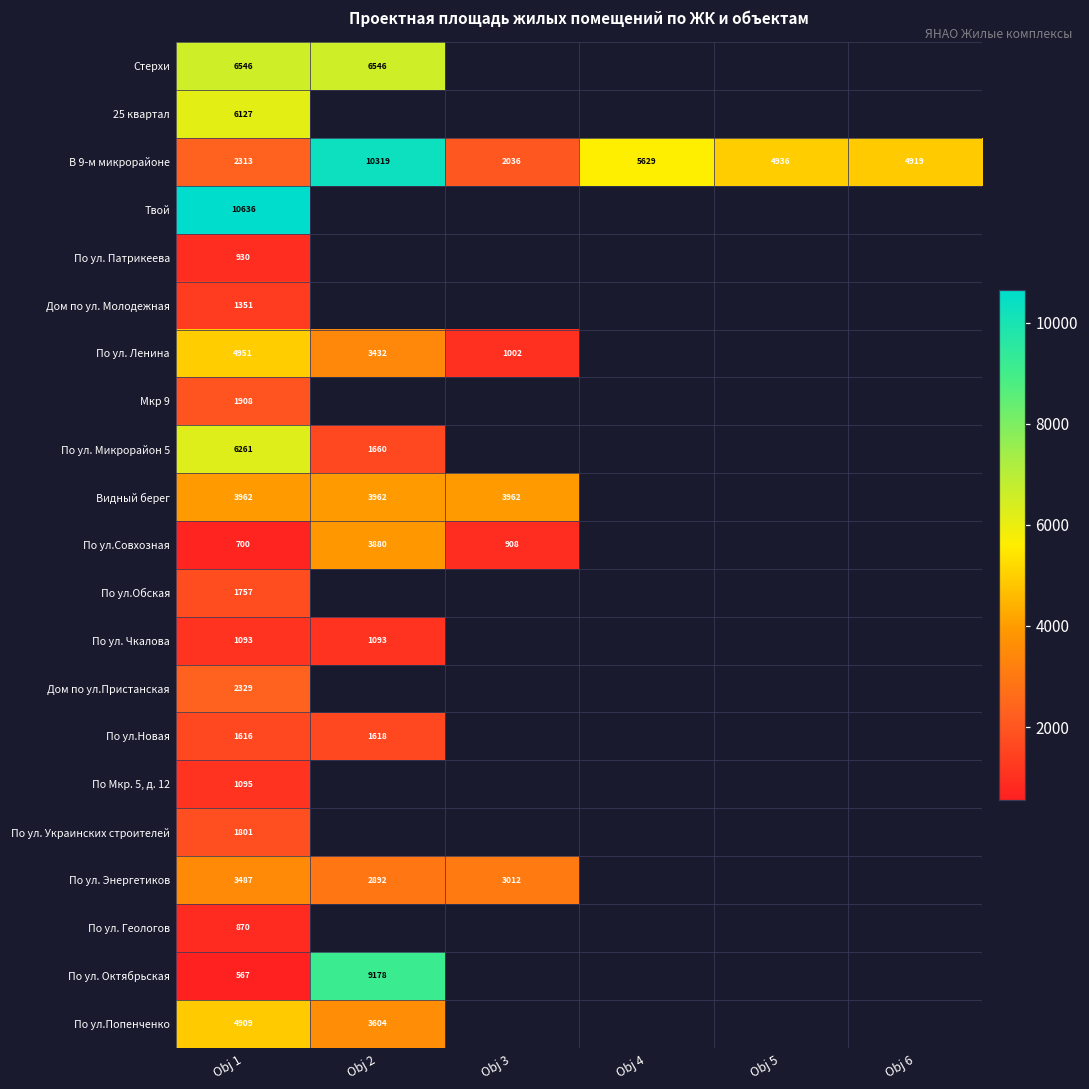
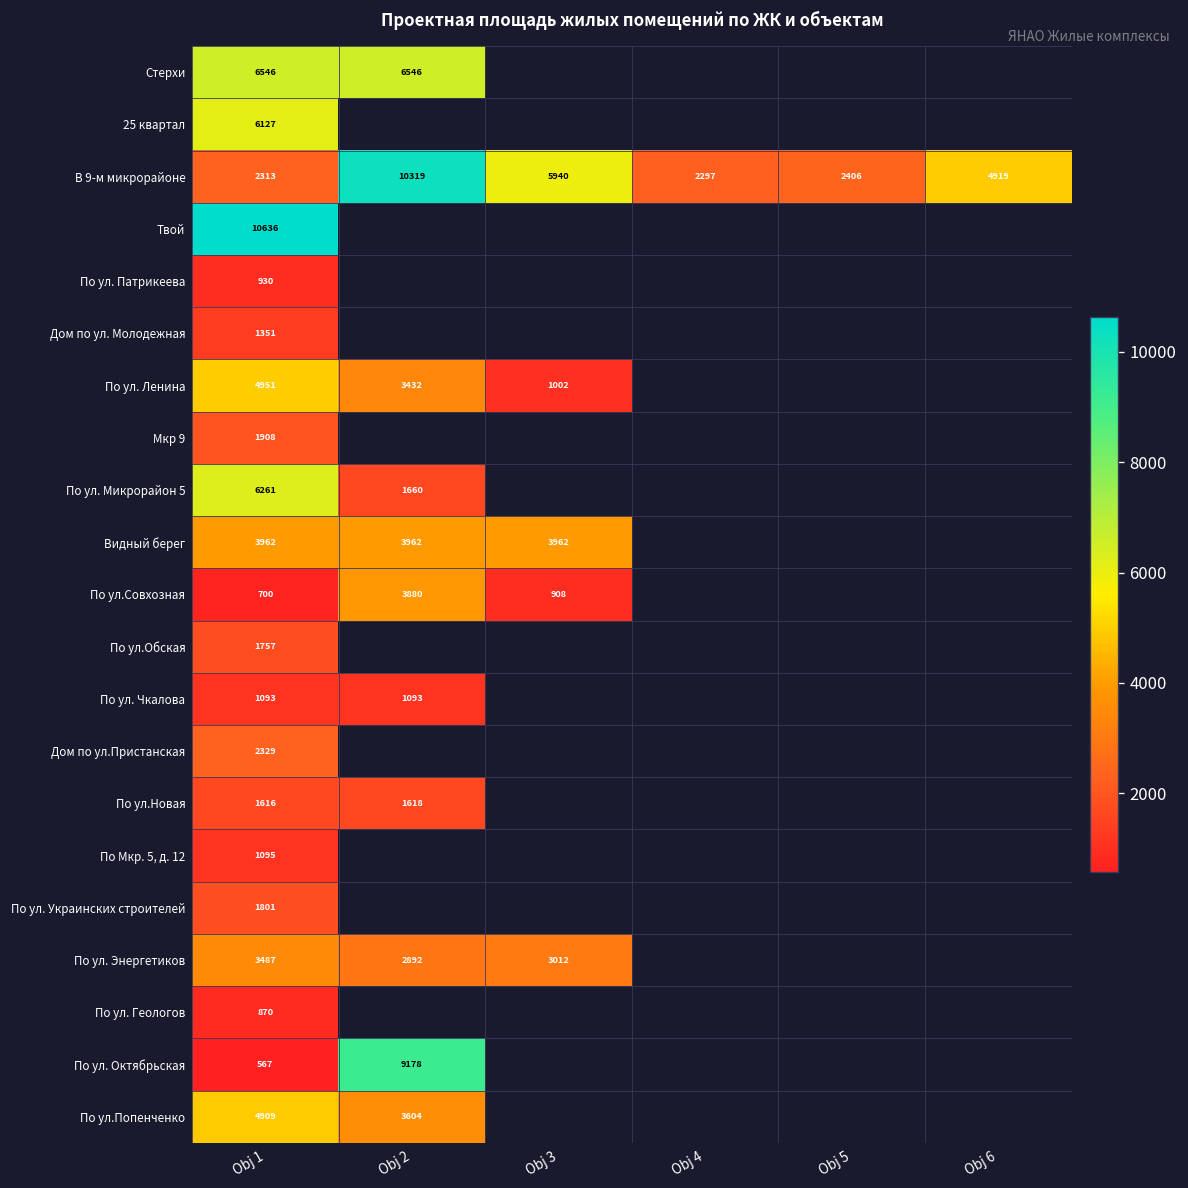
  {
    "Стерхи": {
      "Obj 1": 6546,
      "Obj 2": 6546
    },
    "25 квартал": {
      "Obj 1": 6127
    },
    "В 9-м микрорайоне": {
      "Obj 1": 2313,
      "Obj 2": 10319,
-     "Obj 3": 2036,
-     "Obj 4": 5629,
-     "Obj 5": 4936,
+     "Obj 3": 5940,
+     "Obj 4": 2297,
+     "Obj 5": 2406,
      "Obj 6": 4919
    },
    "Твой": {
      "Obj 1": 10636
    },
    "По ул. Патрикеева": {
      "Obj 1": 930
    },
    "Дом по ул. Молодежная": {
      "Obj 1": 1351
    },
    "По ул. Ленина": {
      "Obj 1": 4951,
      "Obj 2": 3432,
      "Obj 3": 1002
    },
    "Мкр 9": {
      "Obj 1": 1908
    },
    "По ул. Микрорайон 5": {
      "Obj 1": 6261,
      "Obj 2": 1660
    },
    "Видный берег": {
      "Obj 1": 3962,
      "Obj 2": 3962,
      "Obj 3": 3962
    },
    "По ул.Совхозная": {
      "Obj 1": 700,
      "Obj 2": 3880,
      "Obj 3": 908
    },
    "По ул.Обская": {
      "Obj 1": 1757
    },
    "По ул. Чкалова": {
      "Obj 1": 1093,
      "Obj 2": 1093
    },
    "Дом по ул.Пристанская": {
      "Obj 1": 2329
    },
    "По ул.Новая": {
      "Obj 1": 1616,
      "Obj 2": 1618
    },
    "По Мкр. 5, д. 12": {
      "Obj 1": 1095
    },
    "По ул. Украинских строителей": {
      "Obj 1": 1801
    },
    "По ул. Энергетиков": {
      "Obj 1": 3487,
      "Obj 2": 2892,
      "Obj 3": 3012
    },
    "По ул. Геологов": {
      "Obj 1": 870
    },
    "По ул. Октябрьская": {
      "Obj 1": 567,
      "Obj 2": 9178
    },
    "По ул.Попенченко": {
      "Obj 1": 4909,
      "Obj 2": 3604
    }
  }
